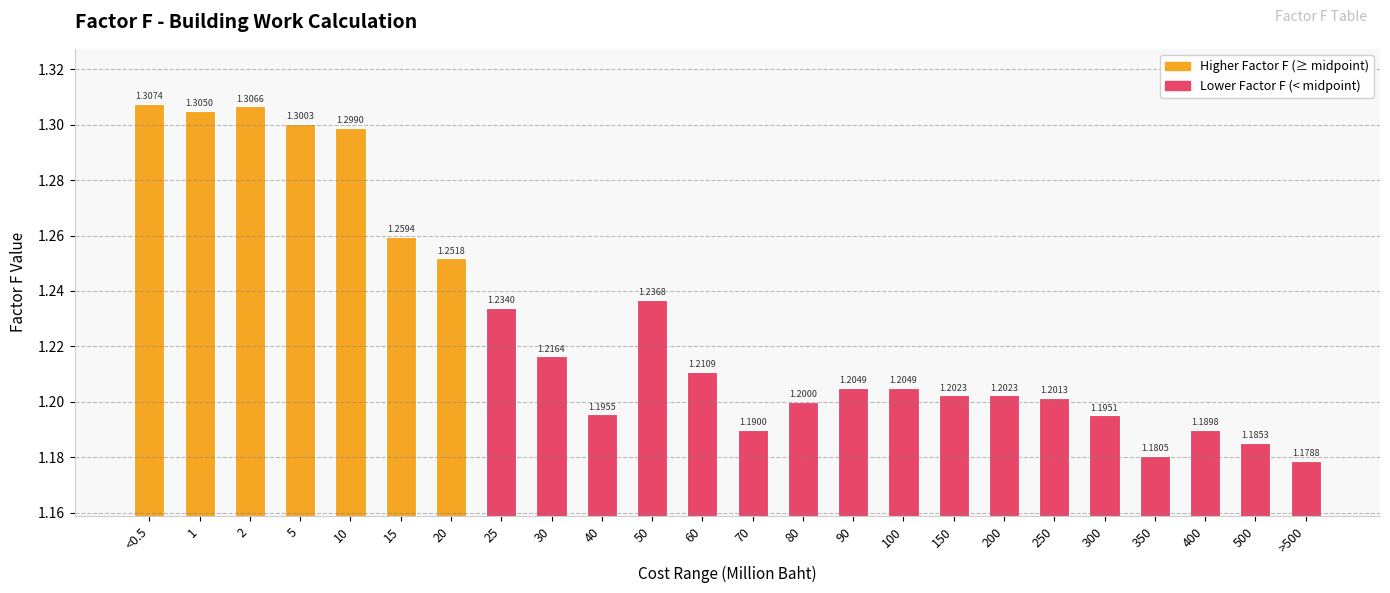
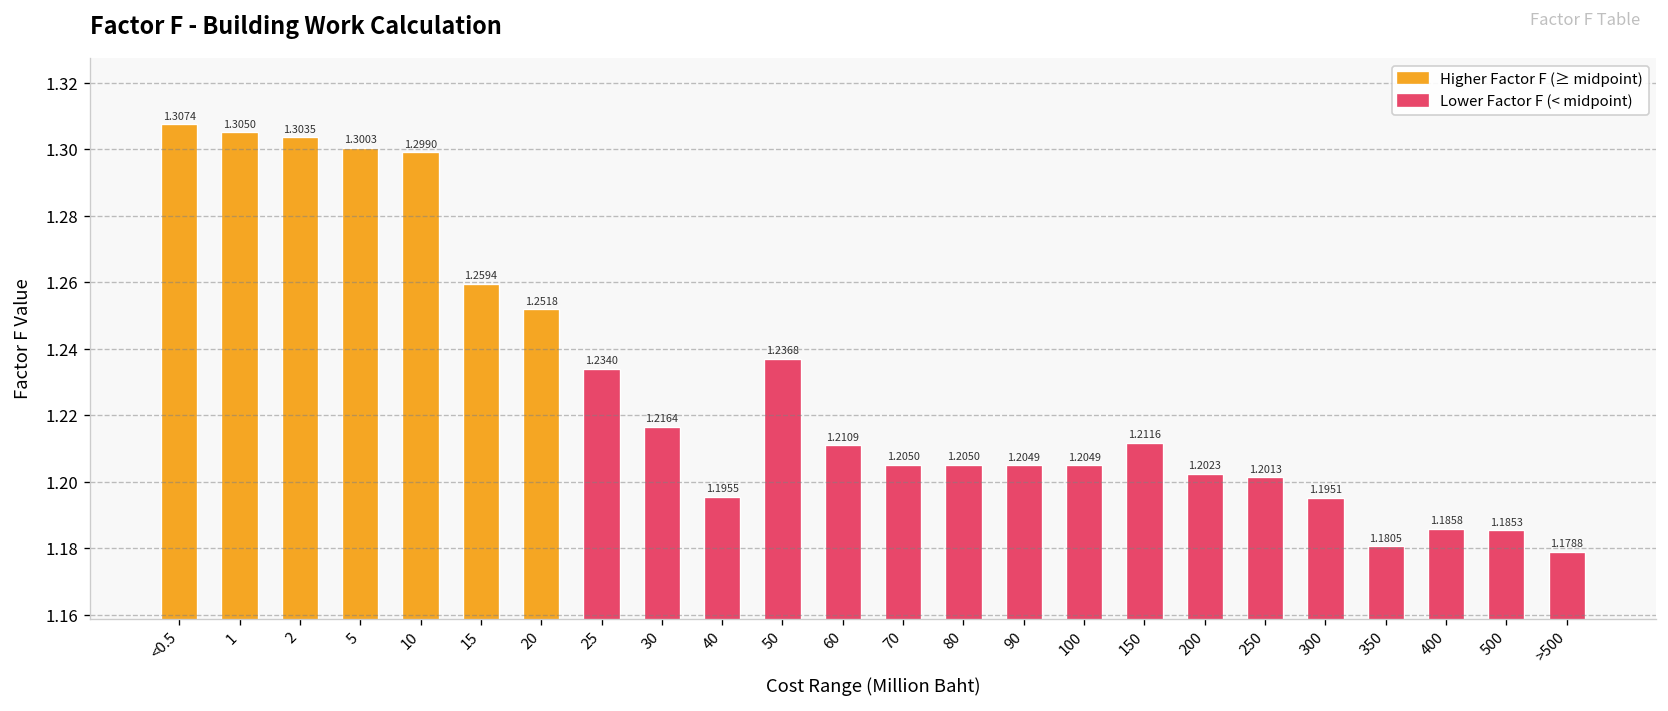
  {
    "<0.5": 1.3074,
    "1": 1.3050,
-   "2": 1.3066,
+   "2": 1.3035,
    "5": 1.3003,
    "10": 1.2990,
    "15": 1.2594,
    "20": 1.2518,
    "25": 1.2340,
    "30": 1.2164,
    "40": 1.1955,
    "50": 1.2368,
    "60": 1.2109,
-   "70": 1.1900,
-   "80": 1.2000,
+   "70": 1.2050,
+   "80": 1.2050,
    "90": 1.2049,
    "100": 1.2049,
-   "150": 1.2023,
+   "150": 1.2116,
    "200": 1.2023,
    "250": 1.2013,
    "300": 1.1951,
    "350": 1.1805,
-   "400": 1.1898,
+   "400": 1.1858,
    "500": 1.1853,
    ">500": 1.1788
  }
